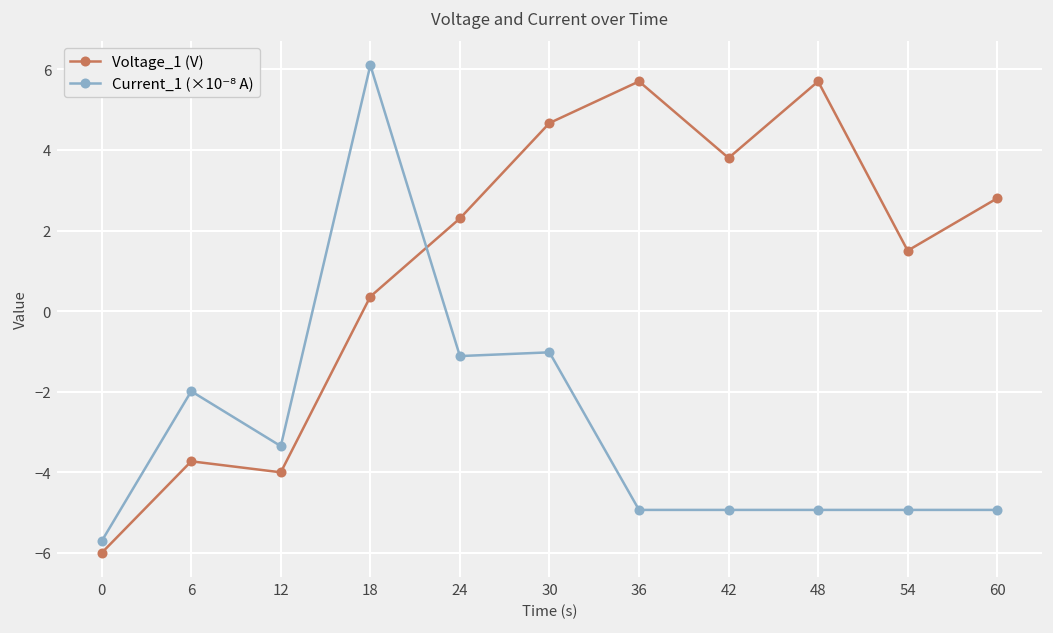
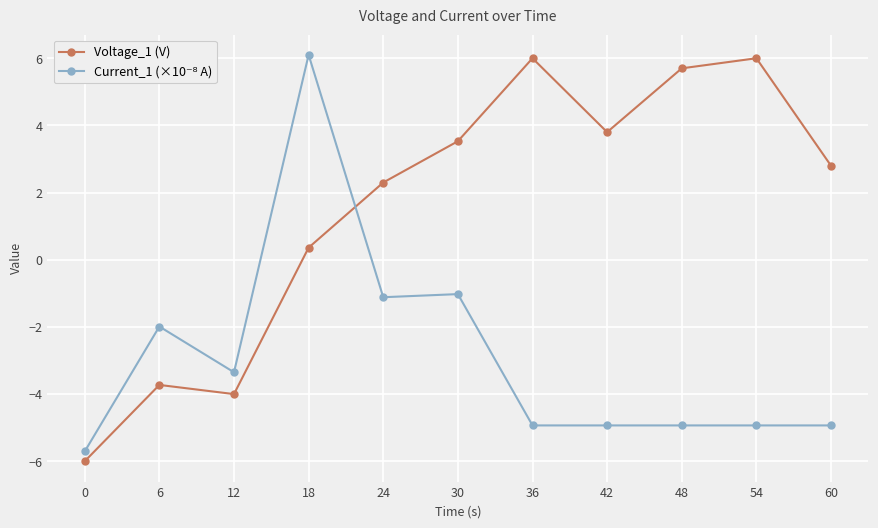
  {
    "Voltage_1 (V)": {
      "0": -6.0,
      "6": -3.7,
      "12": -4.0,
      "18": 0.4,
      "24": 2.3,
-     "30": 4.7,
-     "36": 5.7,
+     "30": 3.5,
+     "36": 6.0,
      "42": 3.8,
      "48": 5.7,
-     "54": 1.5,
+     "54": 6.0,
      "60": 2.8
    },
    "Current_1 (×10⁻⁸ A)": {
      "0": -5.7,
      "6": -2.0,
      "12": -3.3,
      "18": 6.1,
      "24": -1.1,
      "30": -1.0,
      "36": -4.9,
      "42": -4.9,
      "48": -4.9,
      "54": -4.9,
      "60": -4.9
    }
  }
